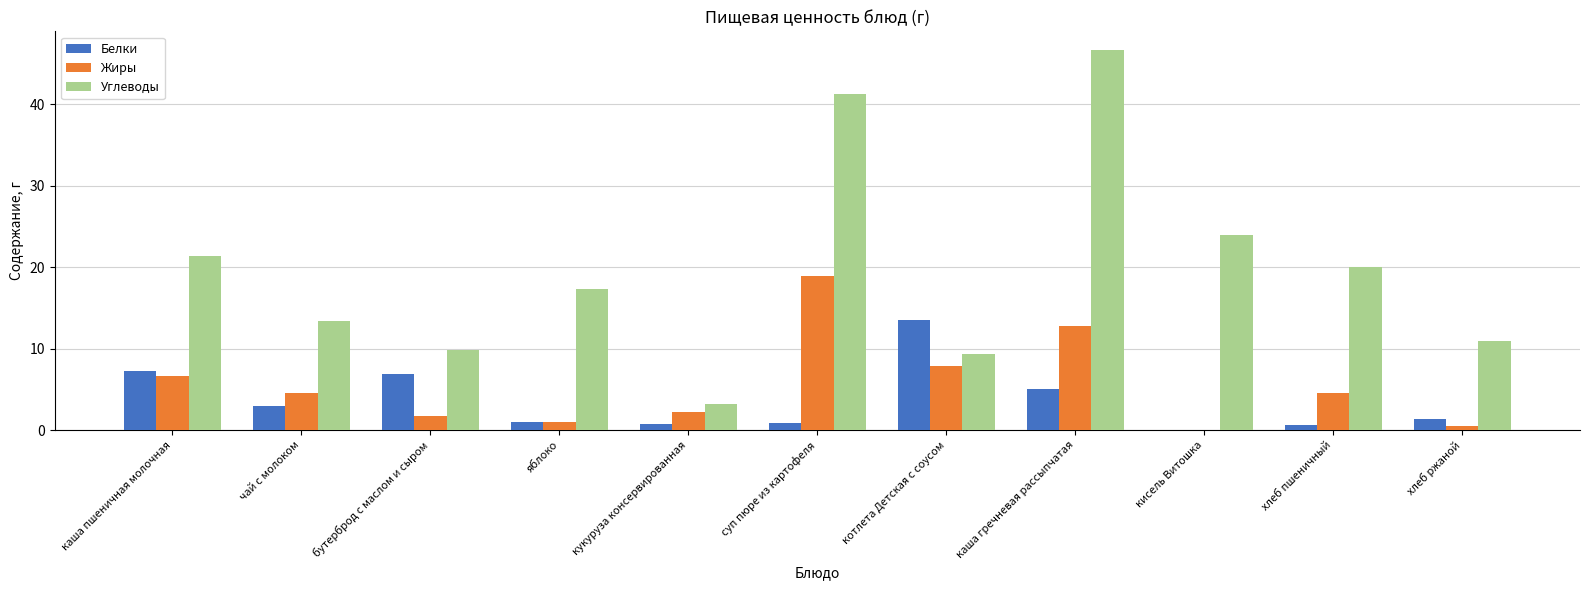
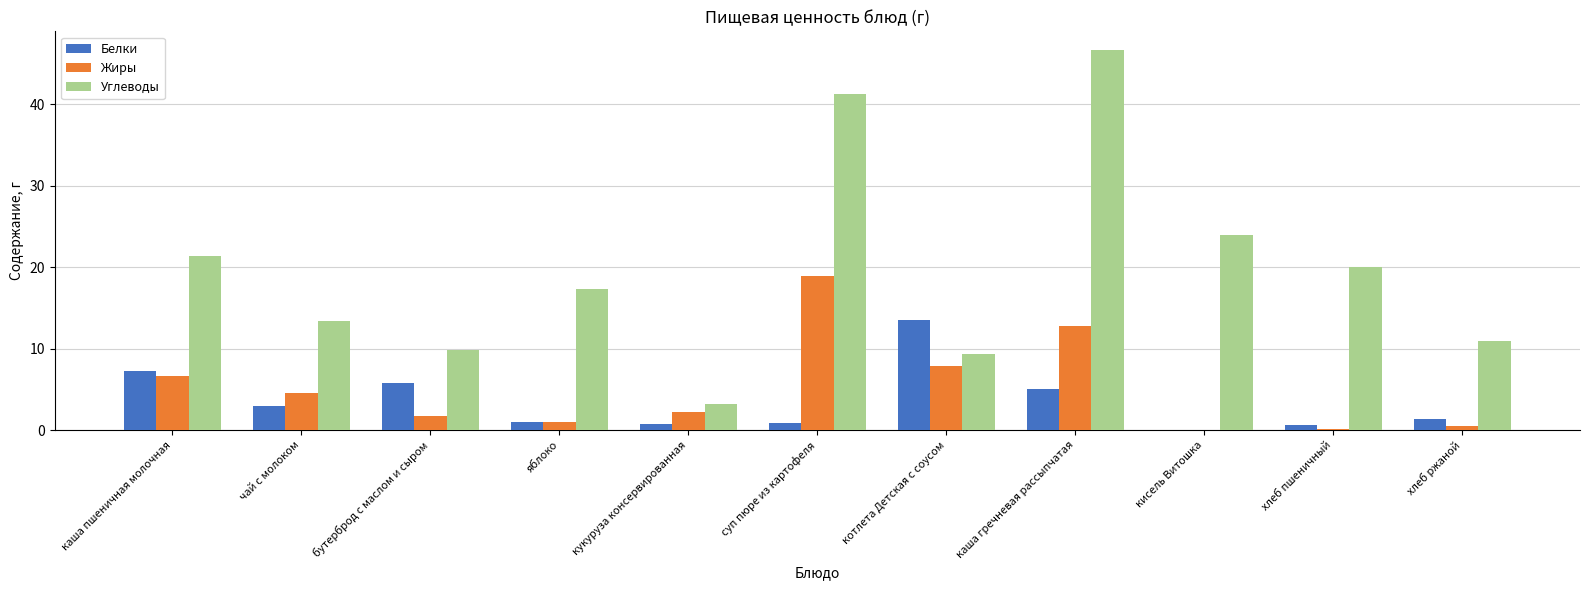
  {
    "Белки": {
      "каша пшеничная молочная": 7,
      "чай с молоком": 3,
-     "бутерброд с маслом и сыром": 7,
+     "бутерброд с маслом и сыром": 6,
      "яблоко": 1,
      "кукуруза консервированная": 1,
      "суп пюре из картофеля": 1,
      "котлета Детская с соусом": 14,
      "каша гречневая рассыпчатая": 5,
      "кисель Витошка": 0,
      "хлеб пшеничный": 1,
      "хлеб ржаной": 1
    },
    "Жиры": {
      "каша пшеничная молочная": 7,
      "чай с молоком": 5,
      "бутерброд с маслом и сыром": 2,
      "яблоко": 1,
      "кукуруза консервированная": 2,
      "суп пюре из картофеля": 19,
      "котлета Детская с соусом": 8,
      "каша гречневая рассыпчатая": 13,
      "кисель Витошка": 0,
-     "хлеб пшеничный": 5,
+     "хлеб пшеничный": 0,
      "хлеб ржаной": 0
    },
    "Углеводы": {
      "каша пшеничная молочная": 21,
      "чай с молоком": 13,
      "бутерброд с маслом и сыром": 10,
      "яблоко": 17,
      "кукуруза консервированная": 3,
      "суп пюре из картофеля": 41,
      "котлета Детская с соусом": 9,
      "каша гречневая рассыпчатая": 47,
      "кисель Витошка": 24,
      "хлеб пшеничный": 20,
      "хлеб ржаной": 11
    }
  }
